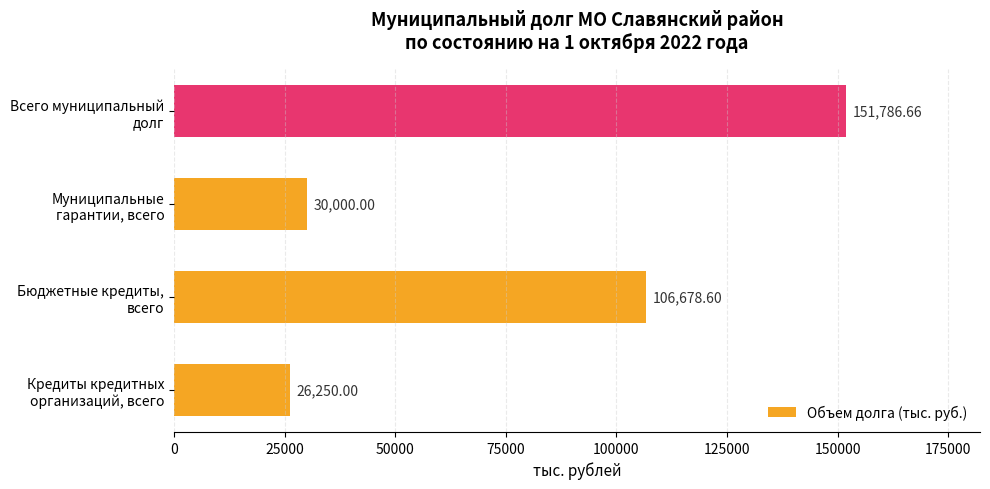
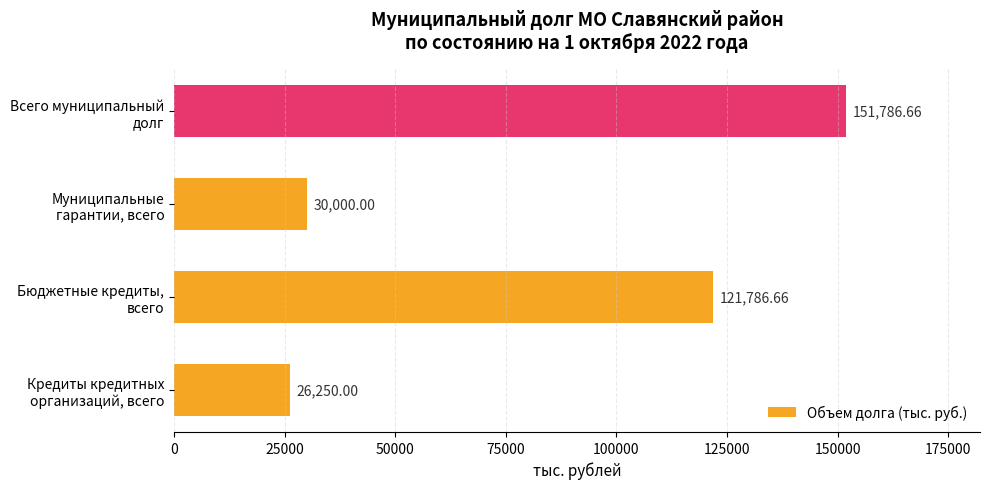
  {
    "Всего муниципальный долг": "151,786.66",
    "Муниципальные гарантии, всего": "30,000.00",
-   "Бюджетные кредиты, всего": "106,678.60",
+   "Бюджетные кредиты, всего": "121,786.66",
    "Кредиты кредитных организаций, всего": "26,250.00"
  }
